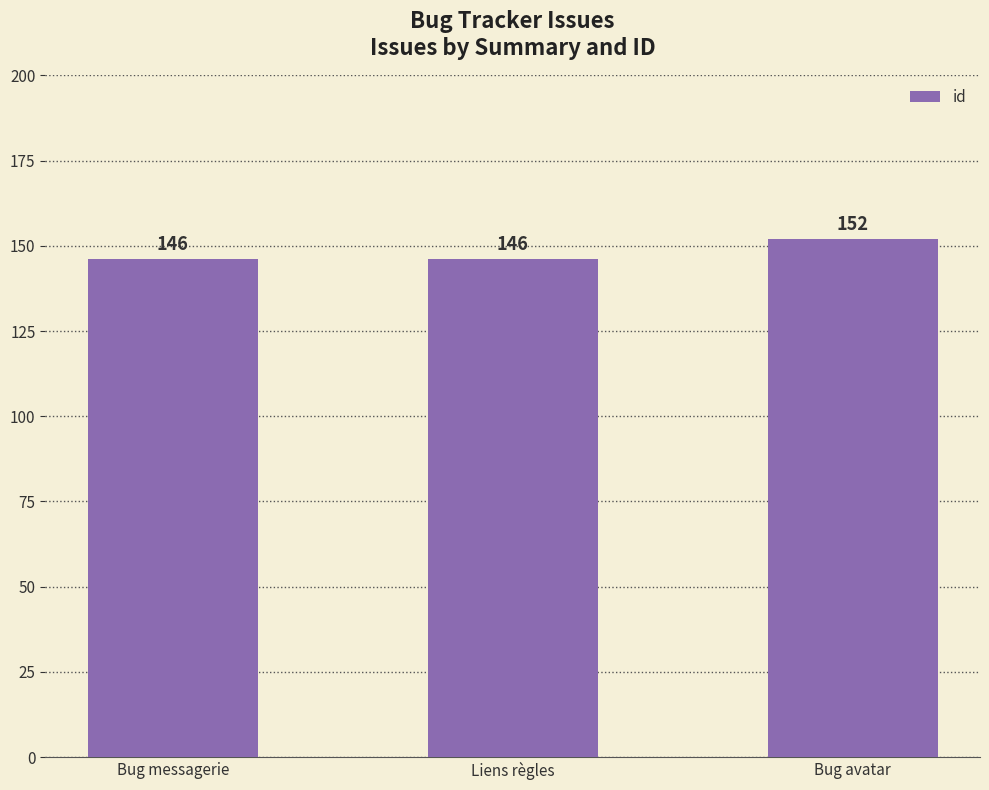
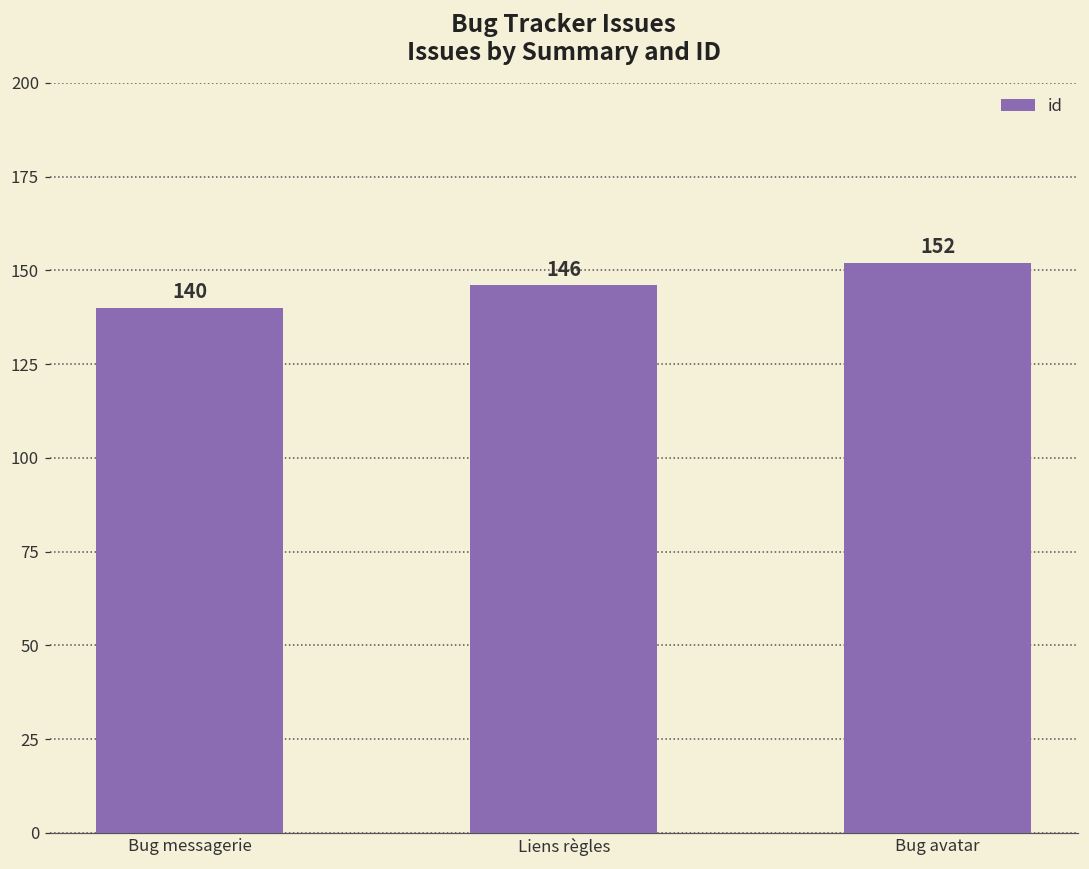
  {
-   "Bug messagerie": 146,
+   "Bug messagerie": 140,
    "Liens règles": 146,
    "Bug avatar": 152
  }
